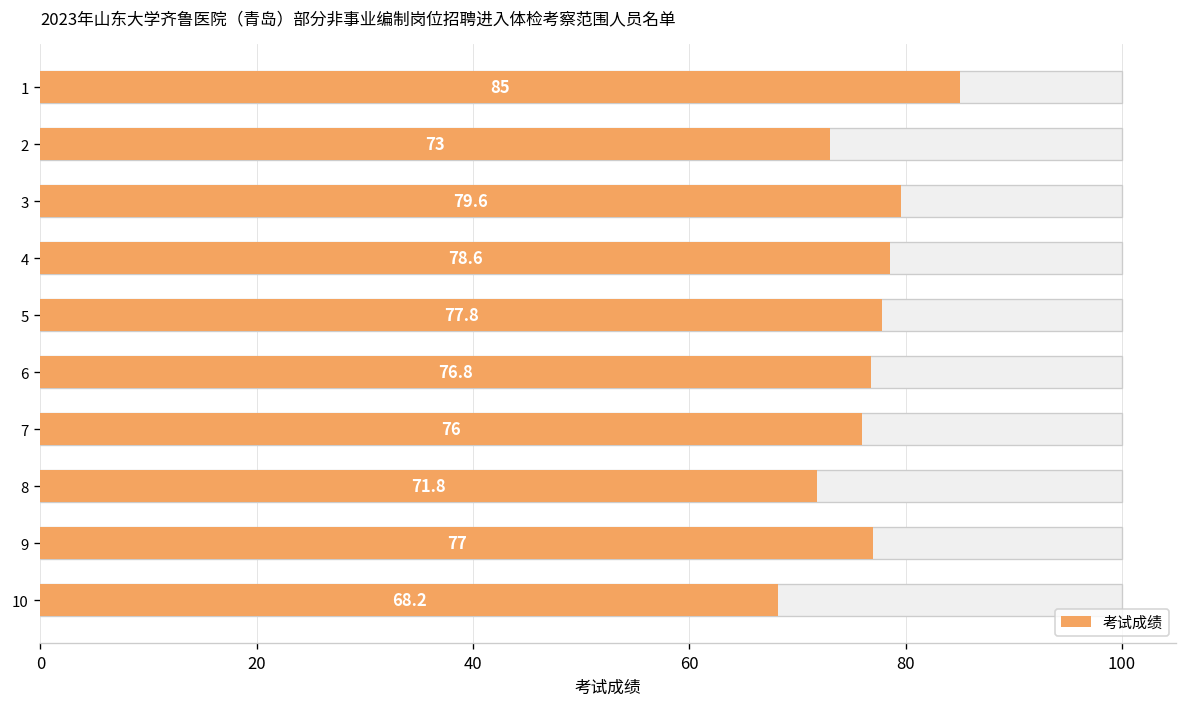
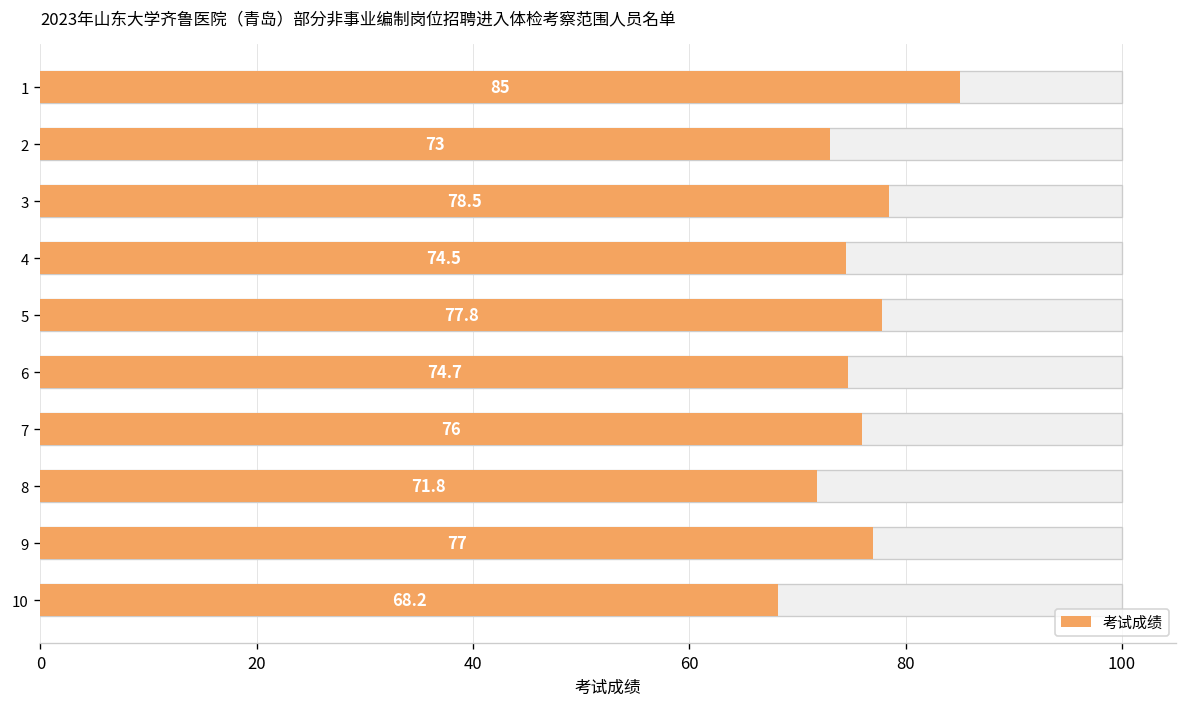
  {
    "考试成绩": {
-     "3": 79.6,
-     "4": 78.6,
-     "6": 76.8
+     "3": 78.5,
+     "4": 74.5,
+     "6": 74.7
    }
  }
